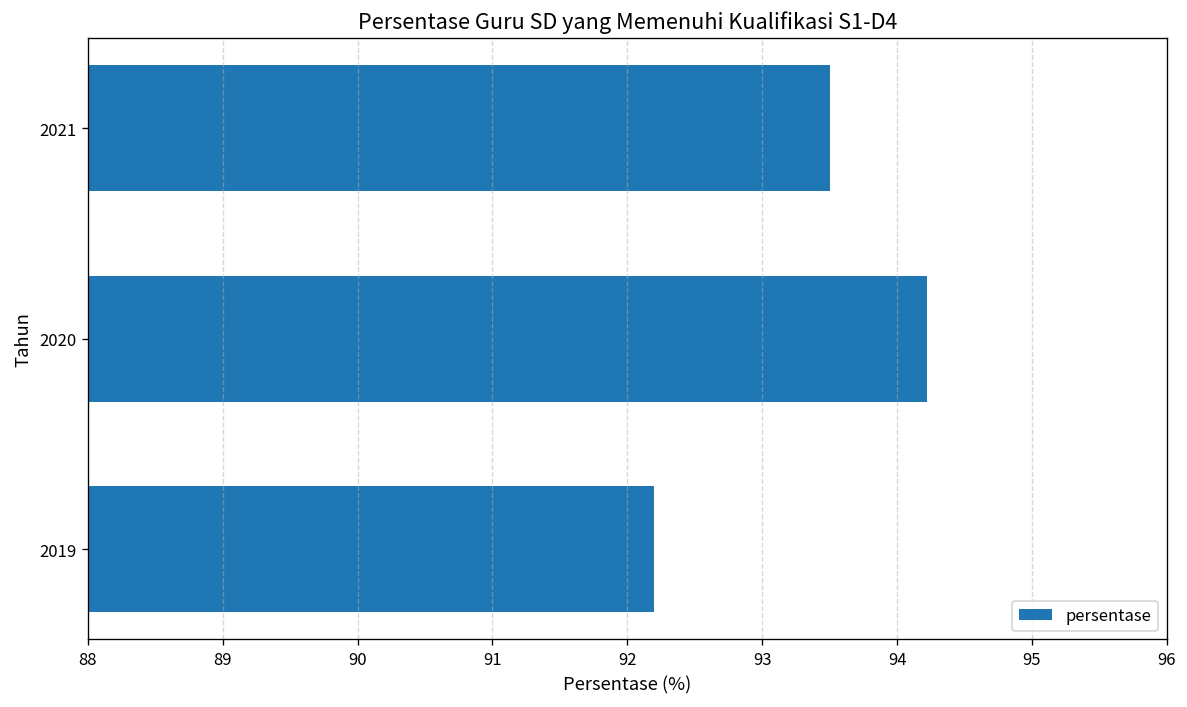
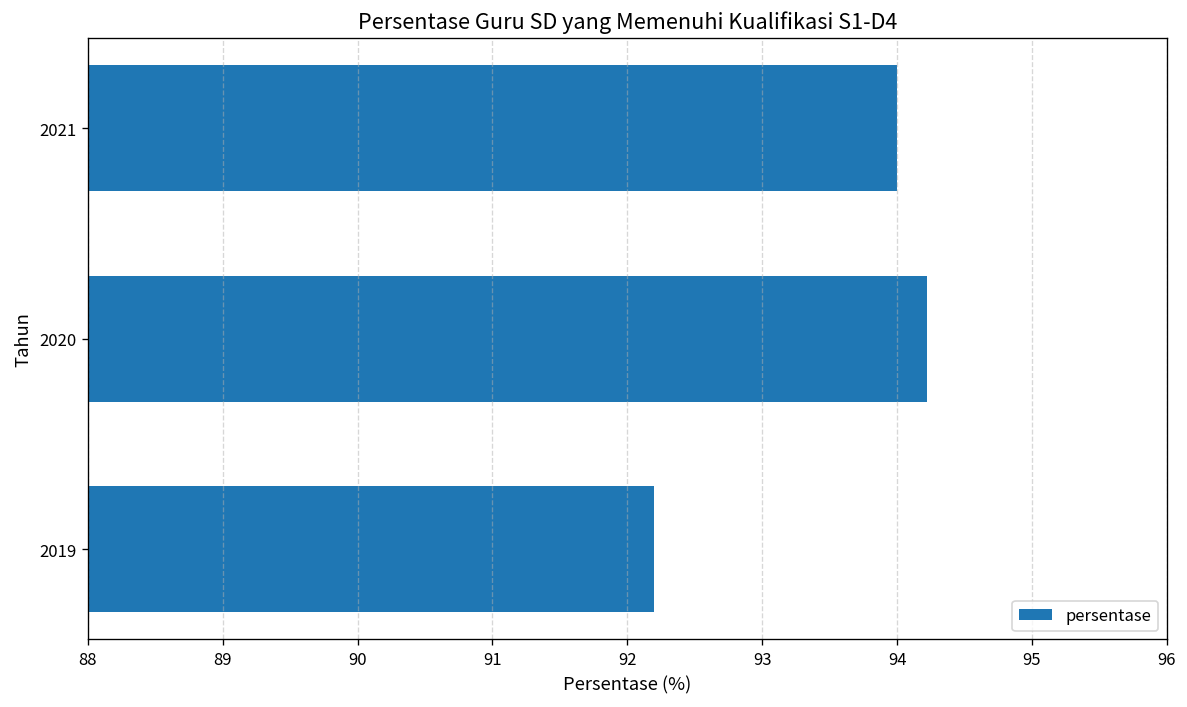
  {
-   "2021": 93.5,
+   "2021": 94.0,
    "2020": 94.2,
    "2019": 92.2
  }
